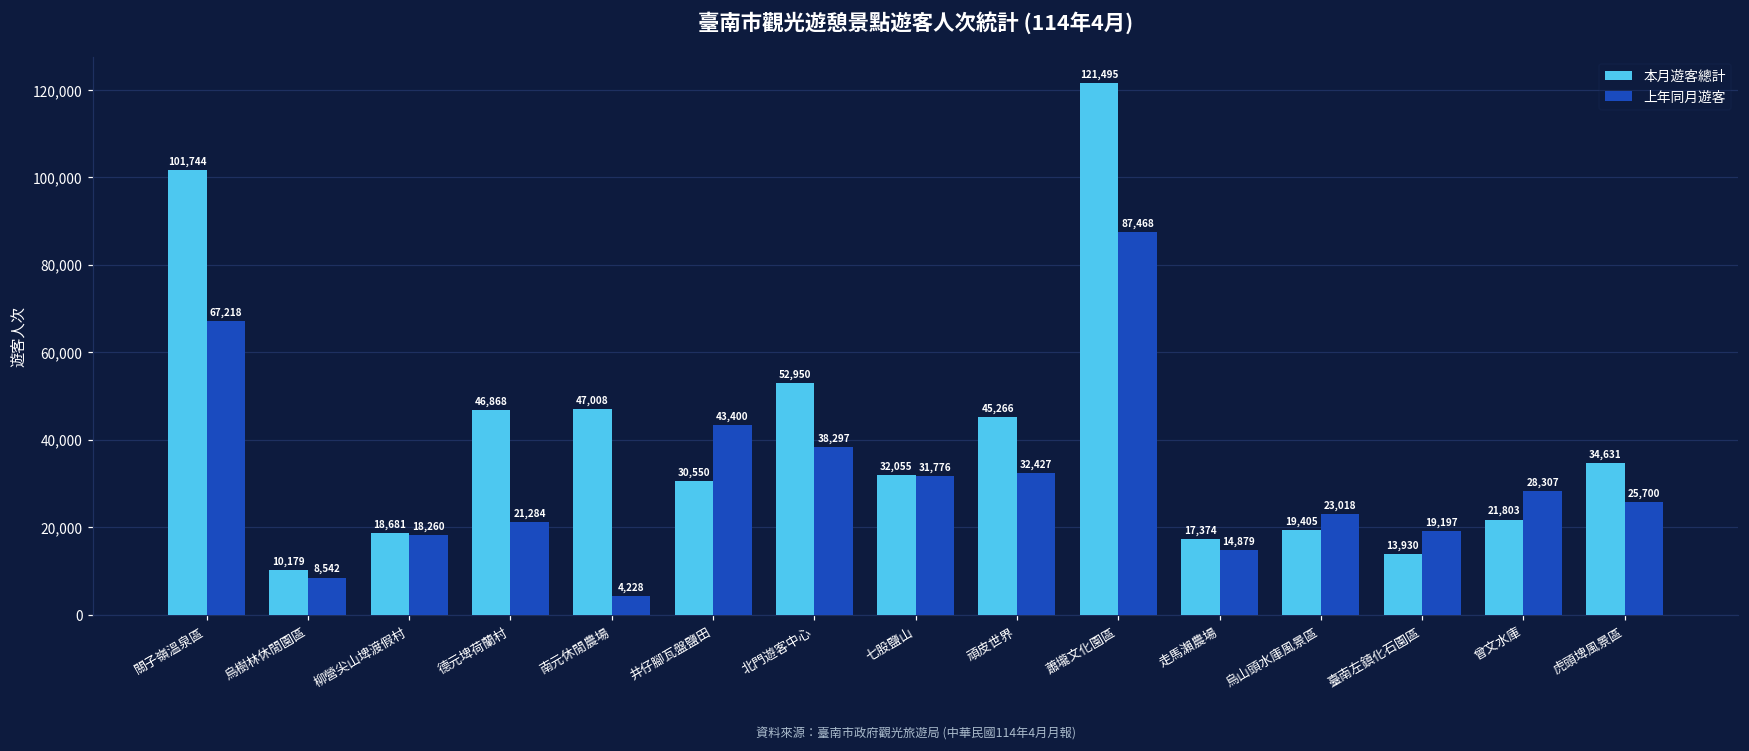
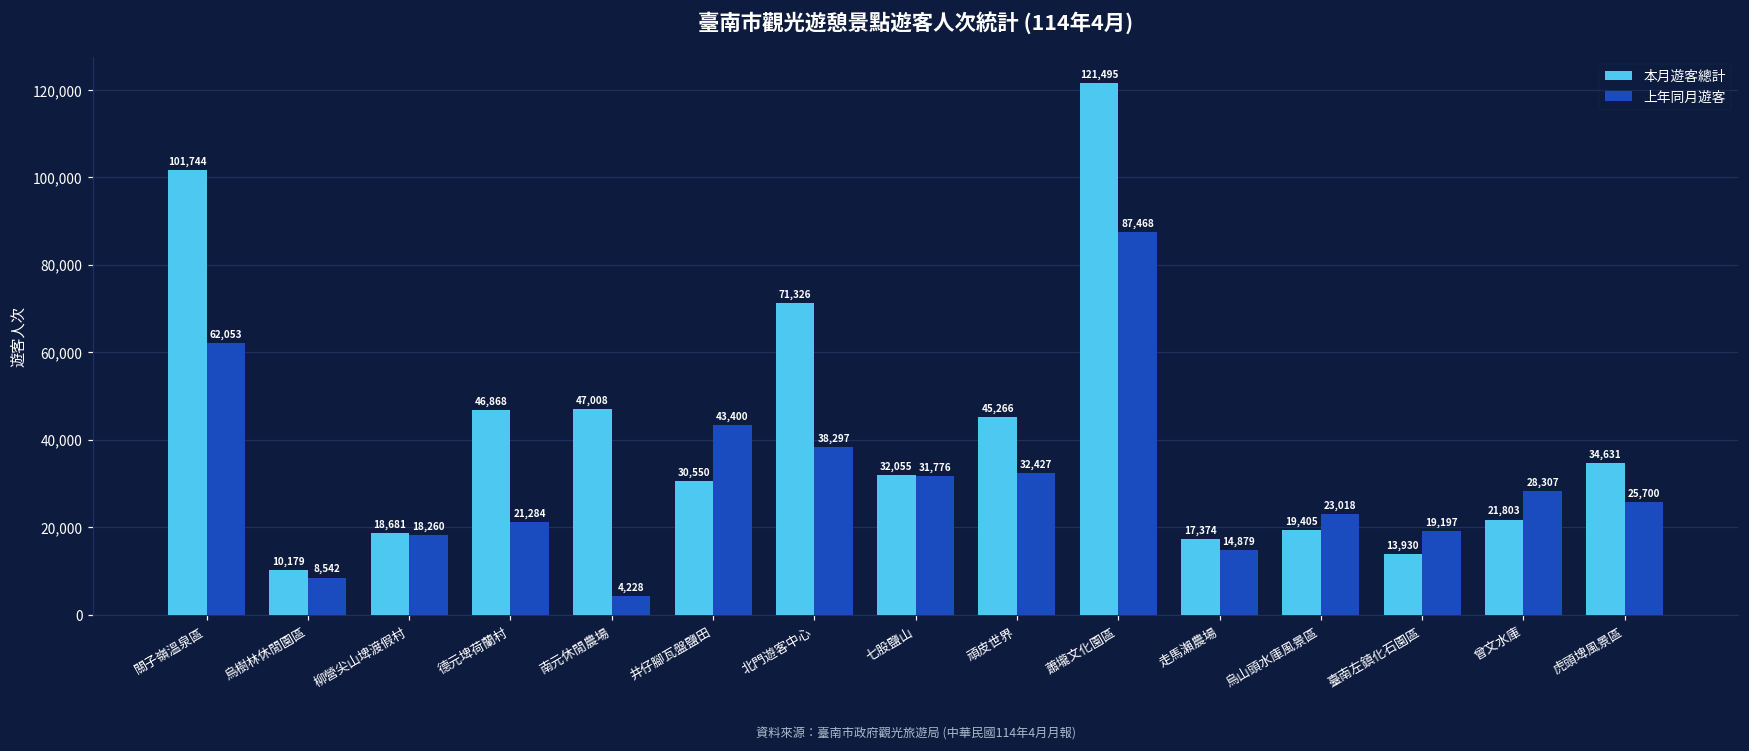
  {
    "本月遊客總計": {
      "關子嶺溫泉區": "101,744",
      "烏樹林休閒園區": "10,179",
      "柳營尖山埤渡假村": "18,681",
      "德元埤荷蘭村": "46,868",
      "南元休閒農場": "47,008",
      "井仔腳瓦盤鹽田": "30,550",
-     "北門遊客中心": "52,950",
+     "北門遊客中心": "71,326",
      "七股鹽山": "32,055",
      "頑皮世界": "45,266",
      "蕭壠文化園區": "121,495",
      "走馬瀨農場": "17,374",
      "烏山頭水庫風景區": "19,405",
      "臺南左鎮化石園區": "13,930",
      "曾文水庫": "21,803",
      "虎頭埤風景區": "34,631"
    },
    "上年同月遊客": {
-     "關子嶺溫泉區": "67,218",
+     "關子嶺溫泉區": "62,053",
      "烏樹林休閒園區": "8,542",
      "柳營尖山埤渡假村": "18,260",
      "德元埤荷蘭村": "21,284",
      "南元休閒農場": "4,228",
      "井仔腳瓦盤鹽田": "43,400",
      "北門遊客中心": "38,297",
      "七股鹽山": "31,776",
      "頑皮世界": "32,427",
      "蕭壠文化園區": "87,468",
      "走馬瀨農場": "14,879",
      "烏山頭水庫風景區": "23,018",
      "臺南左鎮化石園區": "19,197",
      "曾文水庫": "28,307",
      "虎頭埤風景區": "25,700"
    }
  }
